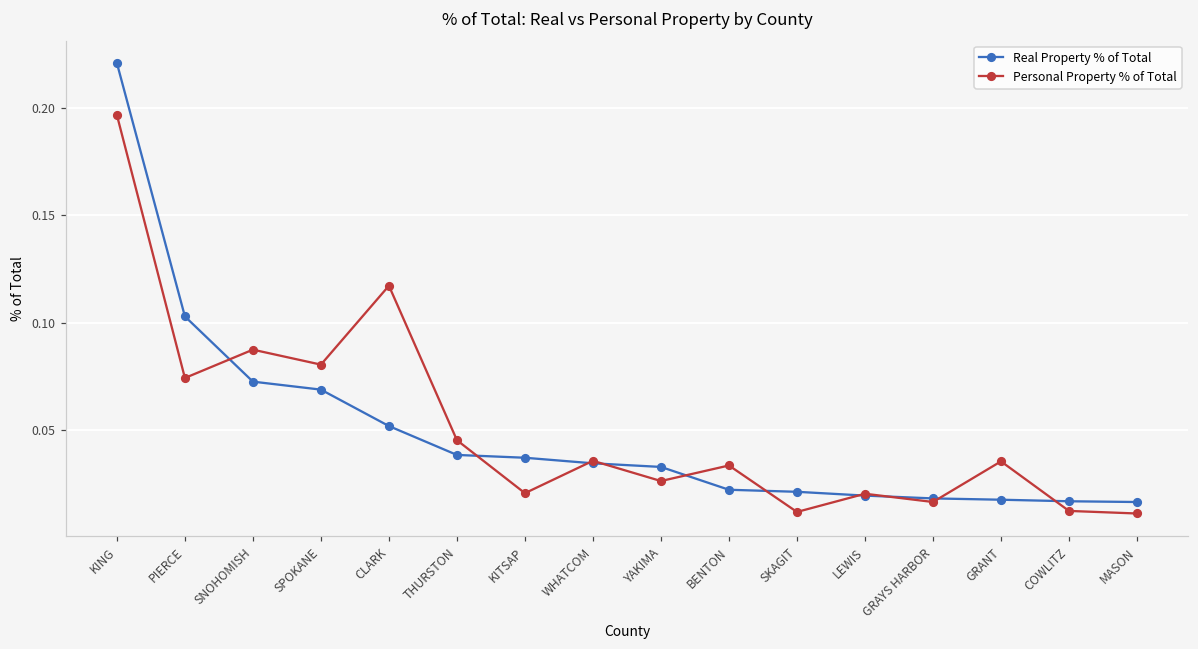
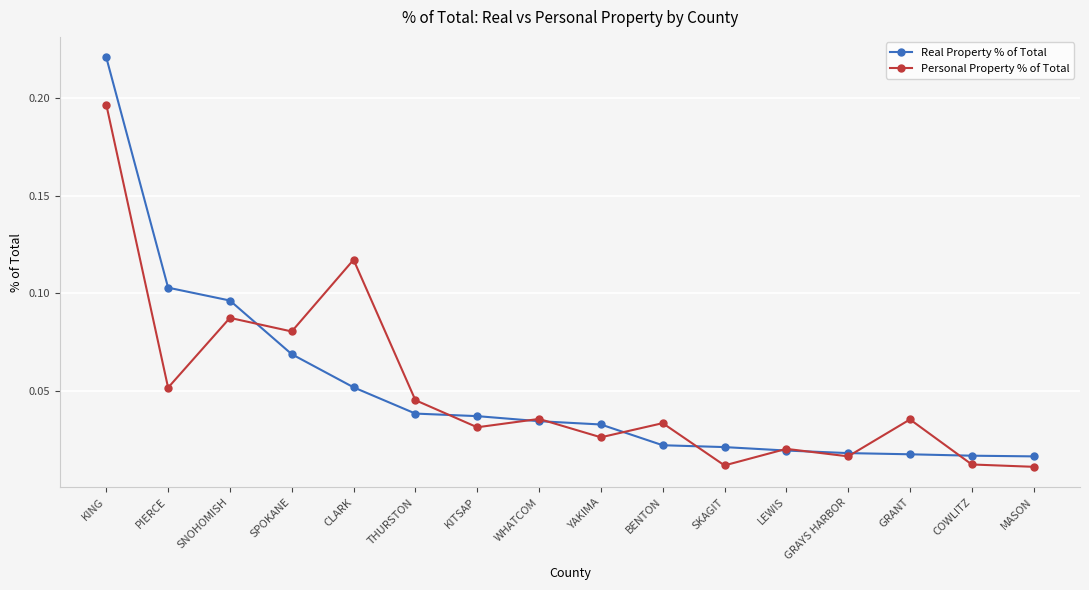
  {
    "Real Property % of Total": {
      "KING": 0.221,
      "PIERCE": 0.103,
-     "SNOHOMISH": 0.072,
+     "SNOHOMISH": 0.096,
      "SPOKANE": 0.069,
      "CLARK": 0.052,
      "THURSTON": 0.038,
      "KITSAP": 0.037,
      "YAKIMA": 0.033,
      "BENTON": 0.022,
      "SKAGIT": 0.021,
      "GRAYS HARBOR": 0.018,
      "GRANT": 0.017,
      "COWLITZ": 0.017,
      "MASON": 0.016
    },
    "Personal Property % of Total": {
      "KING": 0.197,
-     "PIERCE": 0.074,
+     "PIERCE": 0.052,
      "SNOHOMISH": 0.087,
      "SPOKANE": 0.080,
      "CLARK": 0.117,
      "THURSTON": 0.045,
-     "KITSAP": 0.021,
+     "KITSAP": 0.031,
      "YAKIMA": 0.026,
      "BENTON": 0.033,
      "SKAGIT": 0.012,
      "GRAYS HARBOR": 0.016,
      "GRANT": 0.035,
      "COWLITZ": 0.012,
      "MASON": 0.011
    }
  }
